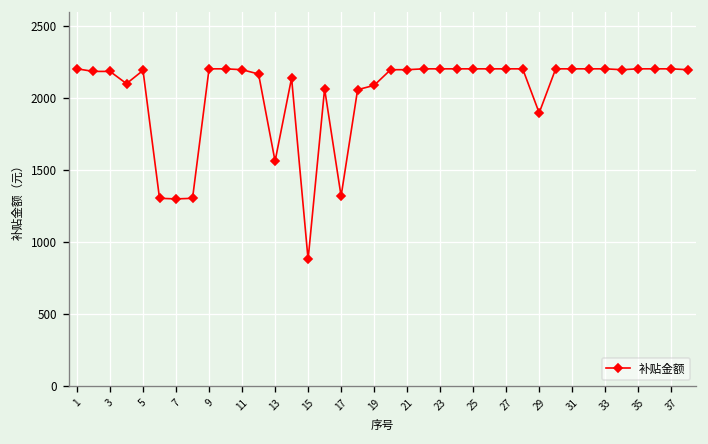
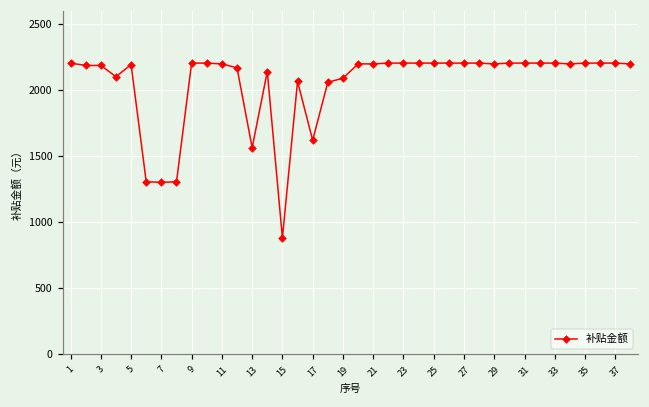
  {
    "1": 2210,
    "3": 2190,
    "5": 2190,
    "7": 1300,
    "9": 2210,
    "11": 2200,
    "13": 1560,
    "15": 880,
-   "17": 1320,
+   "17": 1620,
    "19": 2090,
    "21": 2200,
    "23": 2210,
    "25": 2210,
    "27": 2210,
-   "29": 1900,
+   "29": 2200,
    "31": 2210,
    "33": 2210,
    "35": 2210,
    "37": 2210
  }
